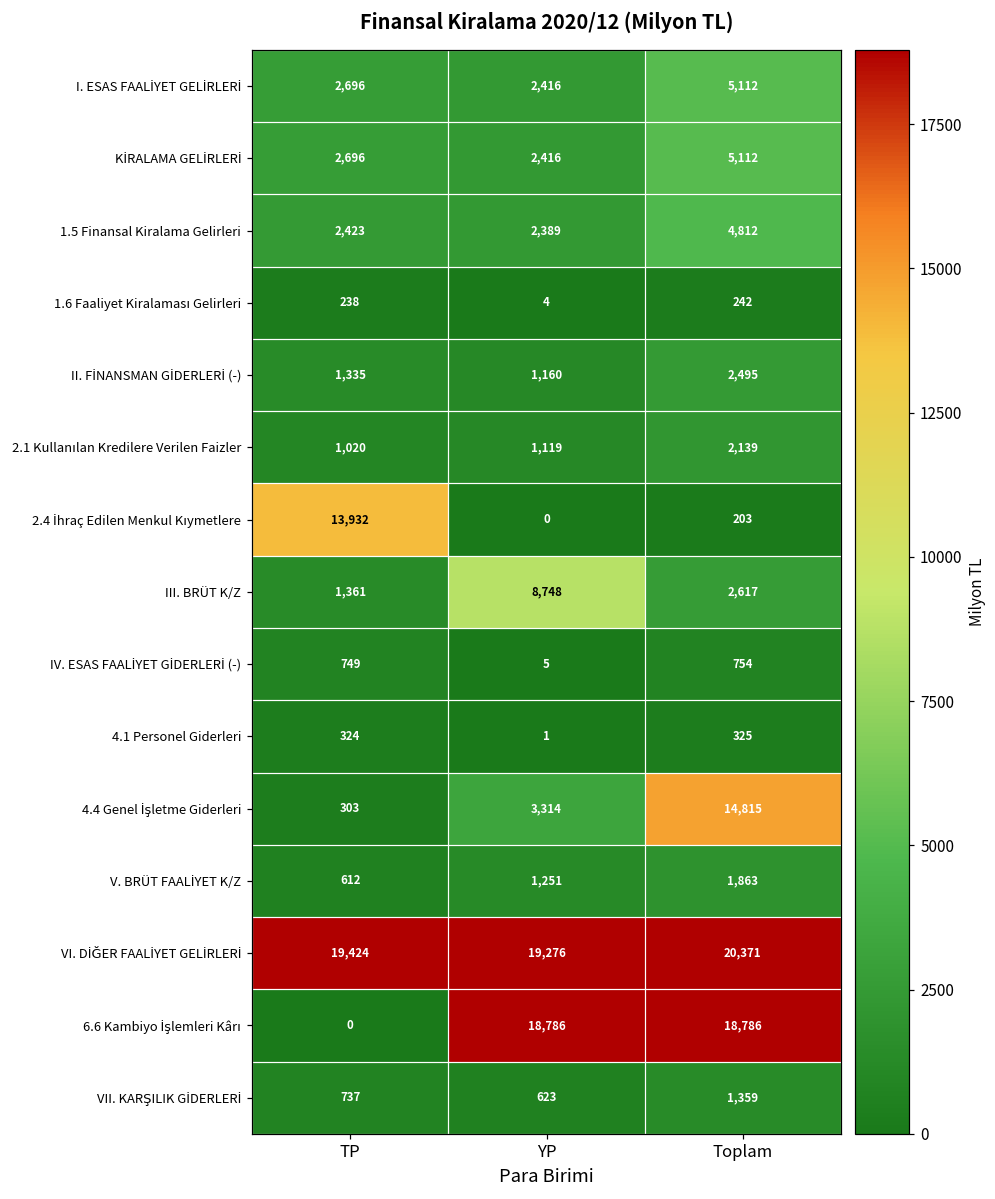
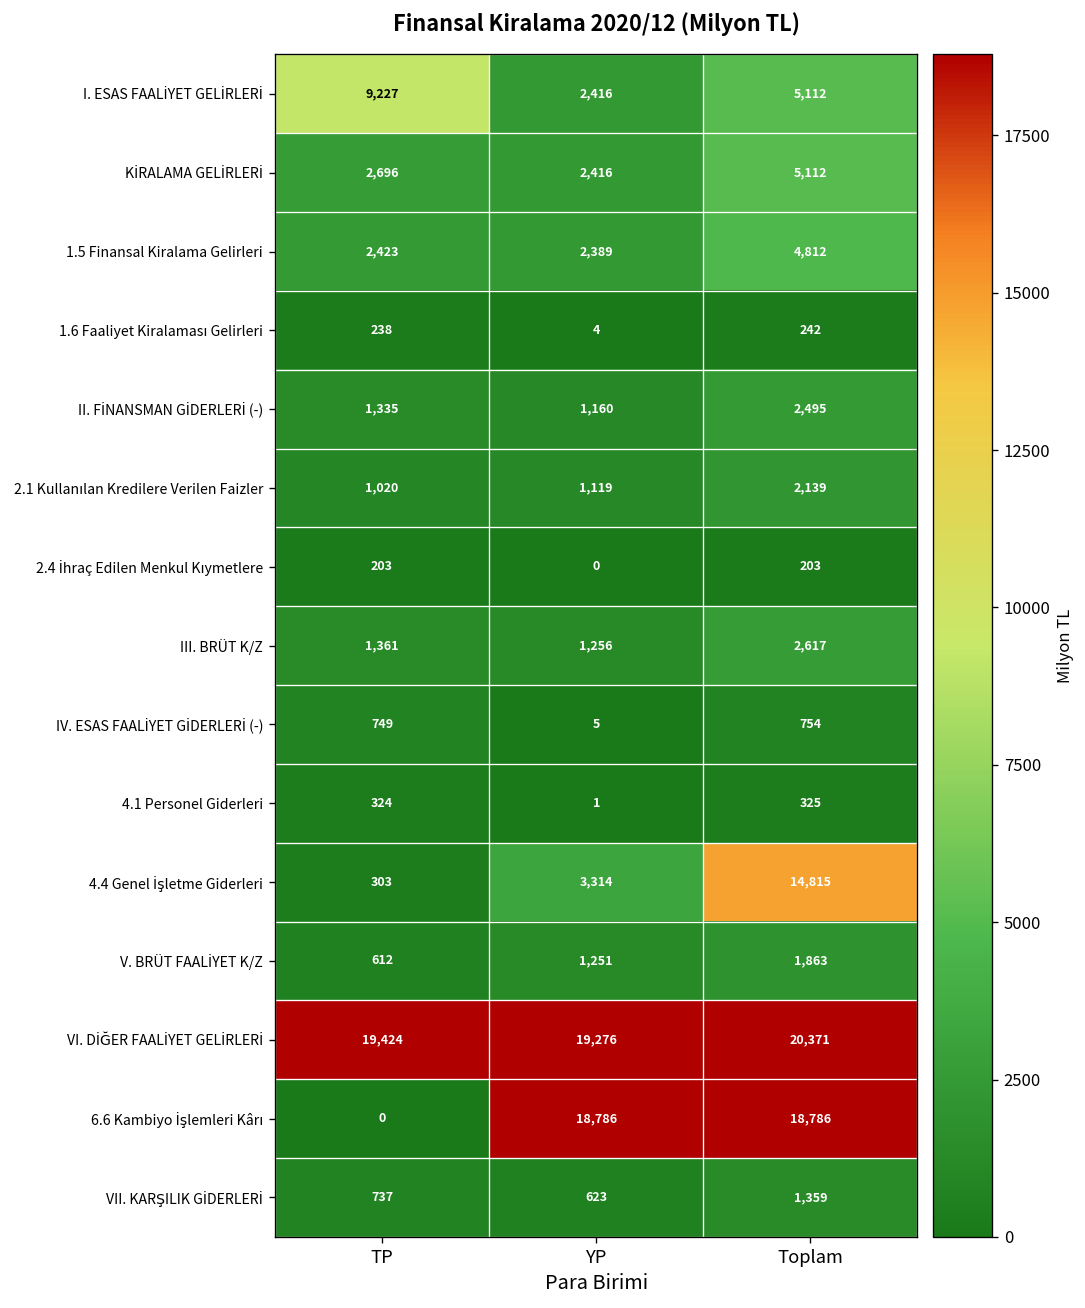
  {
    "I. ESAS FAALİYET GELİRLERİ": {
-     "TP": "2,696",
+     "TP": "9,227",
      "YP": "2,416",
      "Toplam": "5,112"
    },
    "KİRALAMA GELİRLERİ": {
      "TP": "2,696",
      "YP": "2,416",
      "Toplam": "5,112"
    },
    "1.5 Finansal Kiralama Gelirleri": {
      "TP": "2,423",
      "YP": "2,389",
      "Toplam": "4,812"
    },
    "1.6 Faaliyet Kiralaması Gelirleri": {
      "TP": "238",
      "YP": "4",
      "Toplam": "242"
    },
    "II. FİNANSMAN GİDERLERİ (-)": {
      "TP": "1,335",
      "YP": "1,160",
      "Toplam": "2,495"
    },
    "2.1 Kullanılan Kredilere Verilen Faizler": {
      "TP": "1,020",
      "YP": "1,119",
      "Toplam": "2,139"
    },
    "2.4 İhraç Edilen Menkul Kıymetlere": {
-     "TP": "13,932",
+     "TP": "203",
      "YP": "0",
      "Toplam": "203"
    },
    "III. BRÜT K/Z": {
      "TP": "1,361",
-     "YP": "8,748",
+     "YP": "1,256",
      "Toplam": "2,617"
    },
    "IV. ESAS FAALİYET GİDERLERİ (-)": {
      "TP": "749",
      "YP": "5",
      "Toplam": "754"
    },
    "4.1 Personel Giderleri": {
      "TP": "324",
      "YP": "1",
      "Toplam": "325"
    },
    "4.4 Genel İşletme Giderleri": {
      "TP": "303",
      "YP": "3,314",
      "Toplam": "14,815"
    },
    "V. BRÜT FAALİYET K/Z": {
      "TP": "612",
      "YP": "1,251",
      "Toplam": "1,863"
    },
    "VI. DİĞER FAALİYET GELİRLERİ": {
      "TP": "19,424",
      "YP": "19,276",
      "Toplam": "20,371"
    },
    "6.6 Kambiyo İşlemleri Kârı": {
      "TP": "0",
      "YP": "18,786",
      "Toplam": "18,786"
    },
    "VII. KARŞILIK GİDERLERİ": {
      "TP": "737",
      "YP": "623",
      "Toplam": "1,359"
    }
  }
